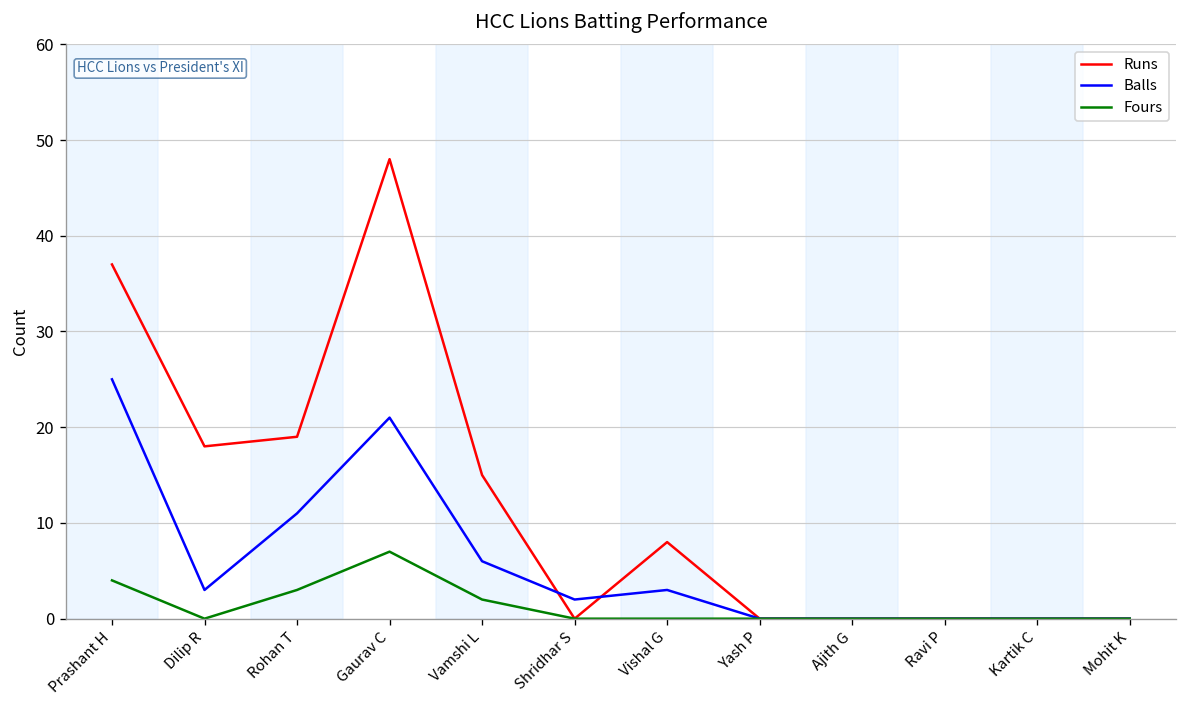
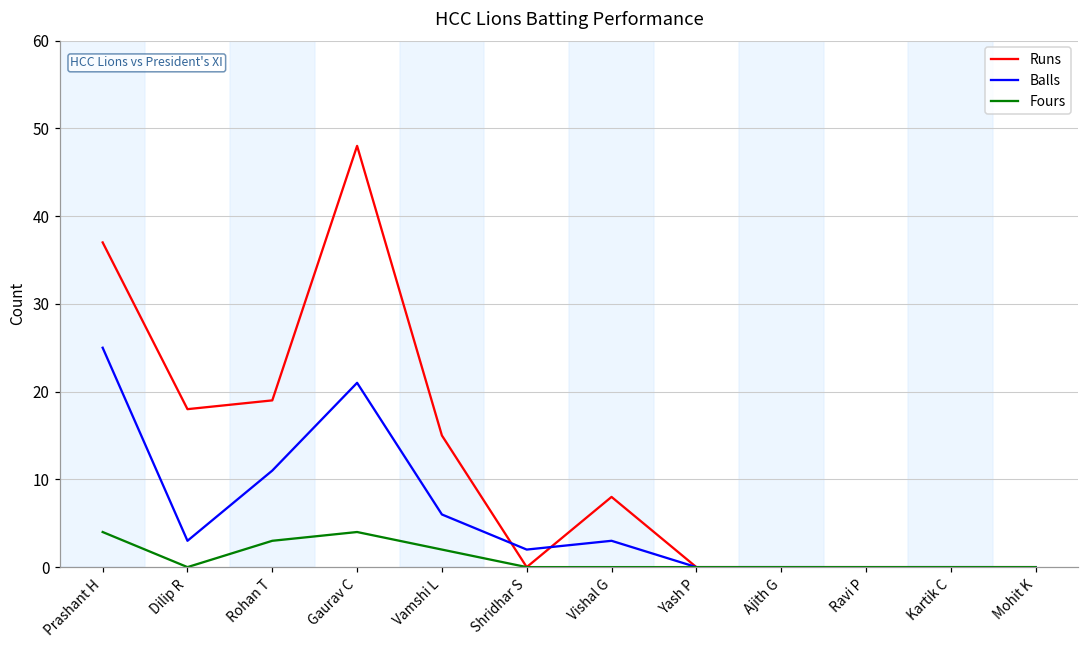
  {
    "Runs": {
      "Prashant H": 37,
      "Dilip R": 18,
      "Rohan T": 19,
      "Gaurav C": 48,
      "Vamshi L": 15,
      "Vishal G": 8
    },
    "Balls": {
      "Prashant H": 25,
      "Dilip R": 3,
      "Rohan T": 11,
      "Gaurav C": 21,
      "Vamshi L": 6,
      "Shridhar S": 2,
      "Vishal G": 3
    },
    "Fours": {
      "Prashant H": 4,
      "Dilip R": 0,
      "Rohan T": 3,
-     "Gaurav C": 7,
+     "Gaurav C": 4,
      "Vamshi L": 2,
      "Vishal G": 0
    }
  }
